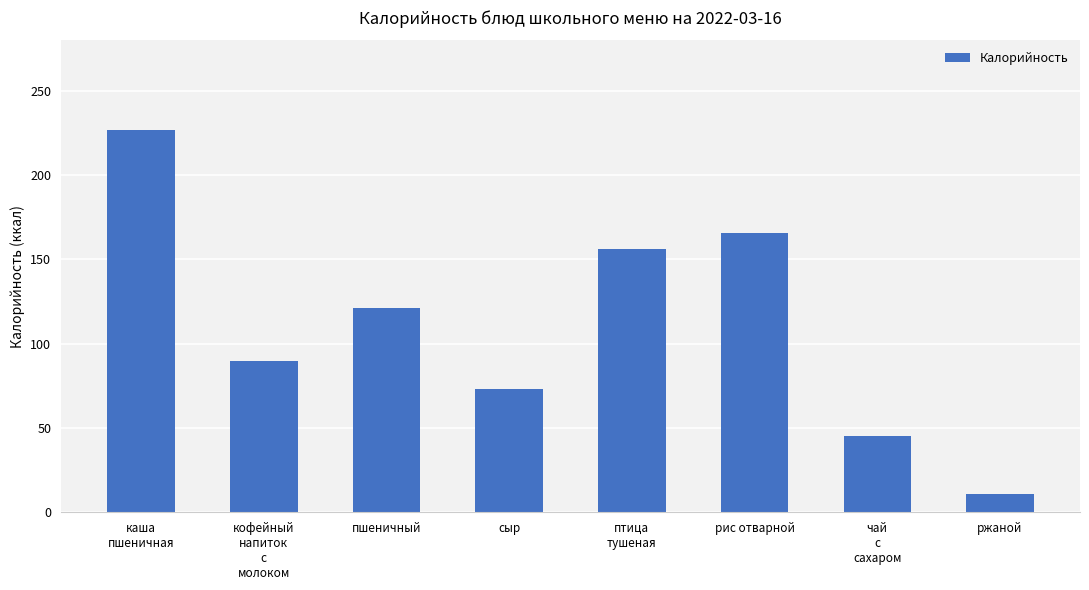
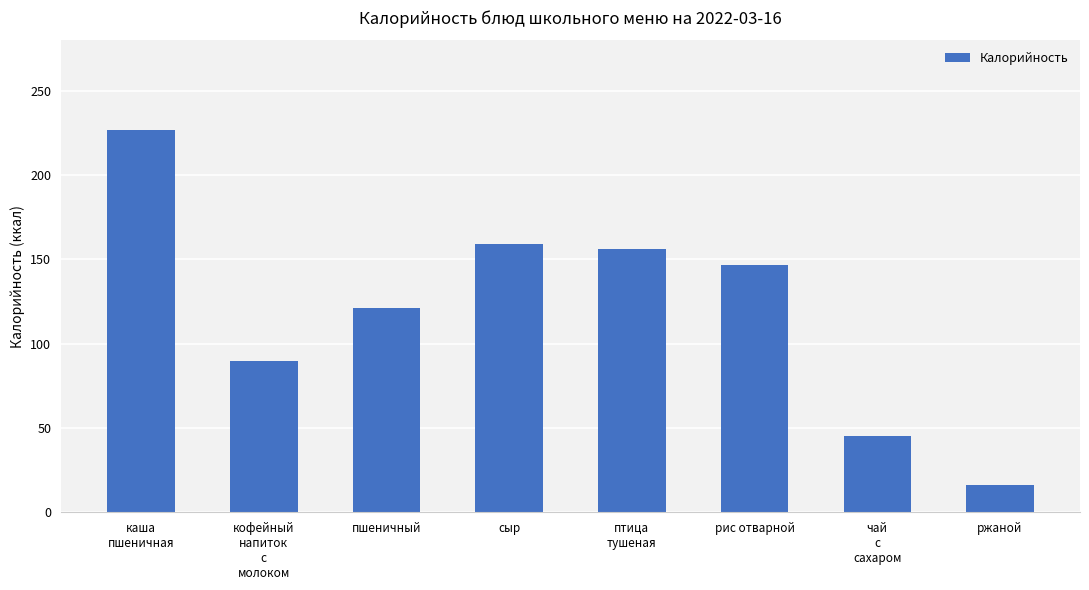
  {
    "каша пшеничная": 227,
    "кофейный напиток с молоком": 90,
    "пшеничный": 121,
-   "сыр": 73,
+   "сыр": 159,
    "птица тушеная": 156,
-   "рис отварной": 166,
+   "рис отварной": 147,
    "чай с сахаром": 45,
-   "ржаной": 11
+   "ржаной": 16
  }
